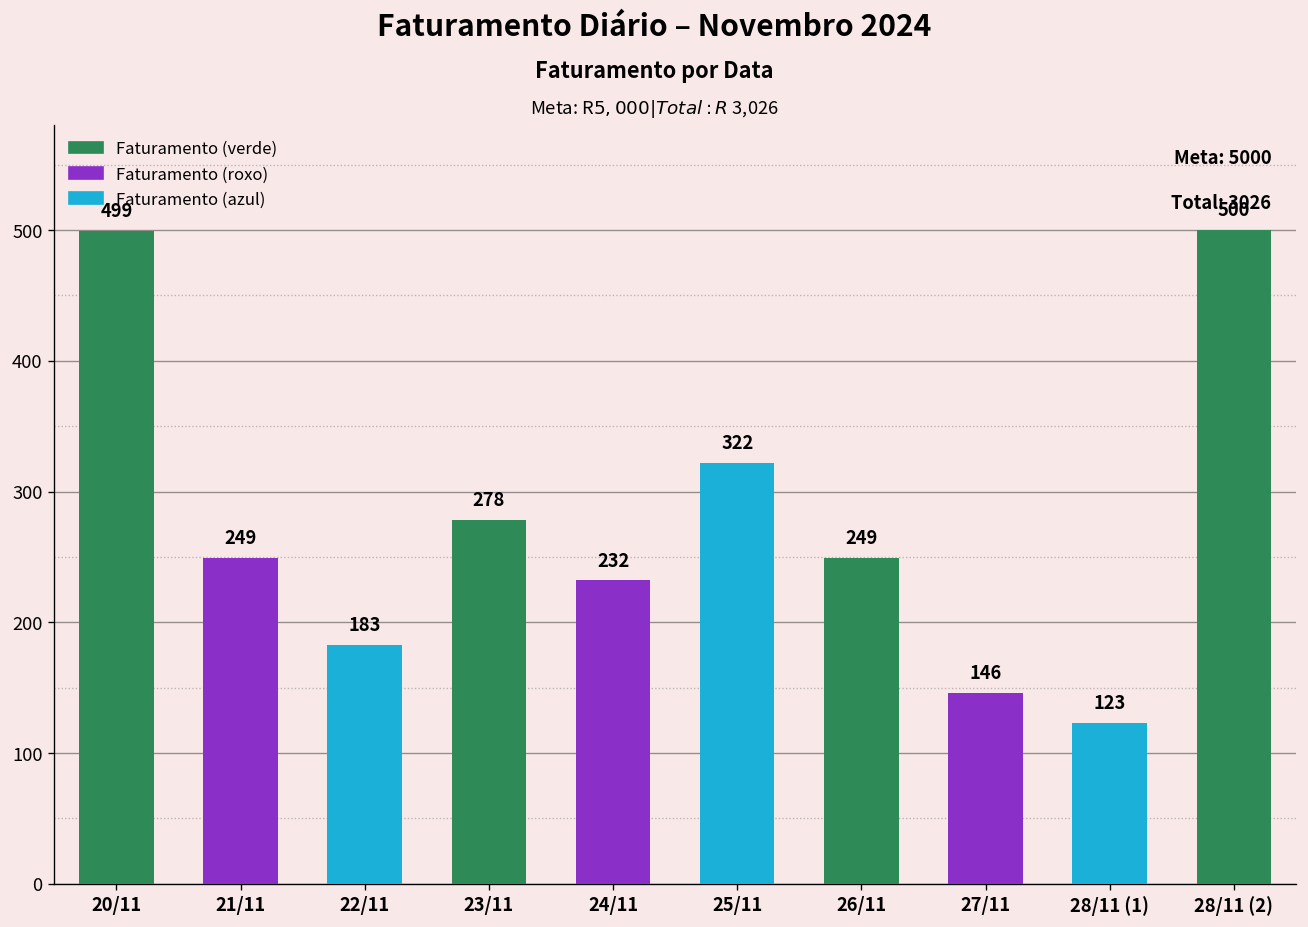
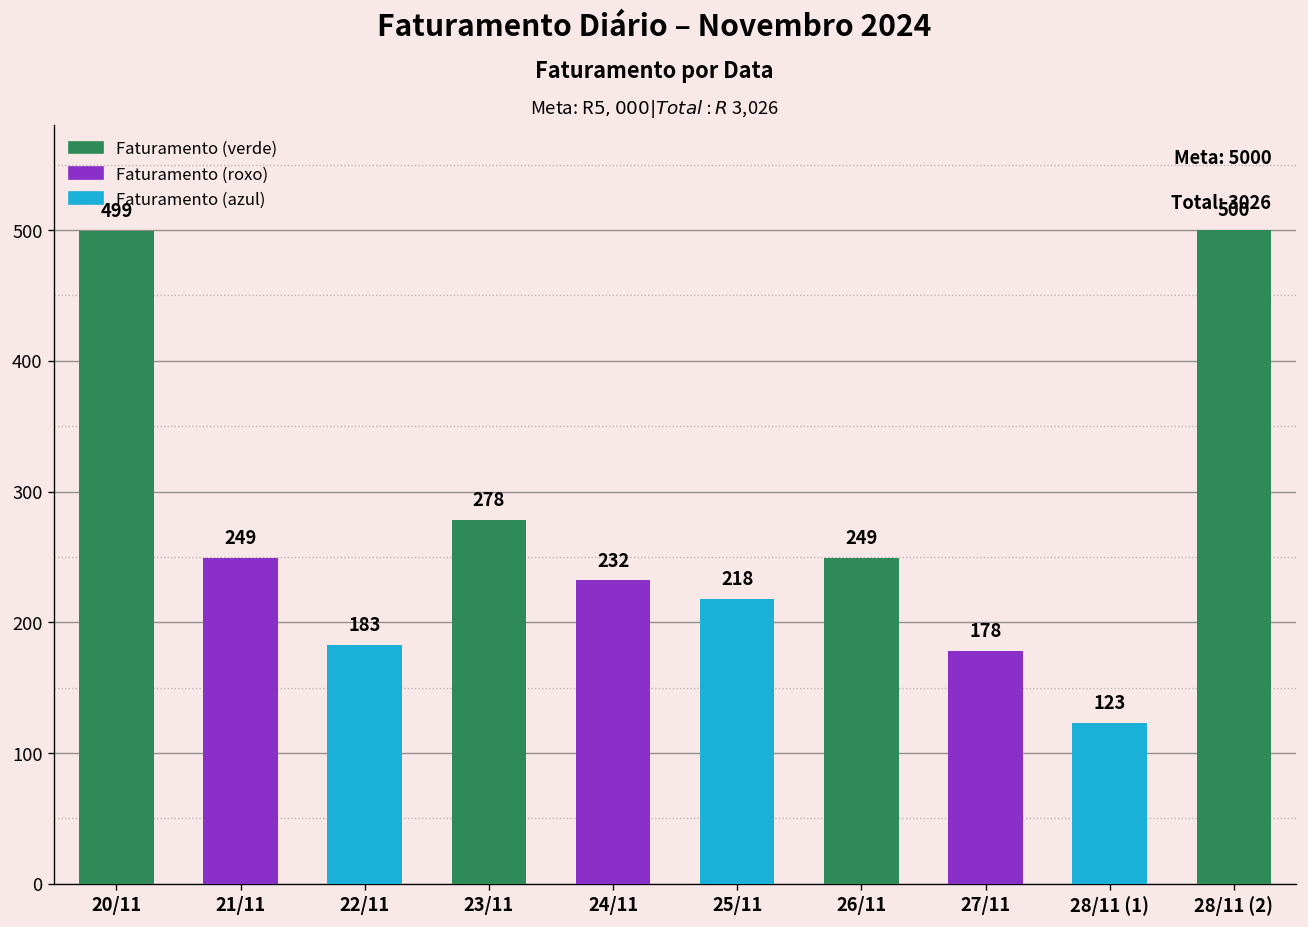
  {
    "20/11": 499,
    "21/11": 249,
    "22/11": 183,
    "23/11": 278,
    "24/11": 232,
-   "25/11": 322,
+   "25/11": 218,
    "26/11": 249,
-   "27/11": 146,
+   "27/11": 178,
    "28/11 (1)": 123
  }
